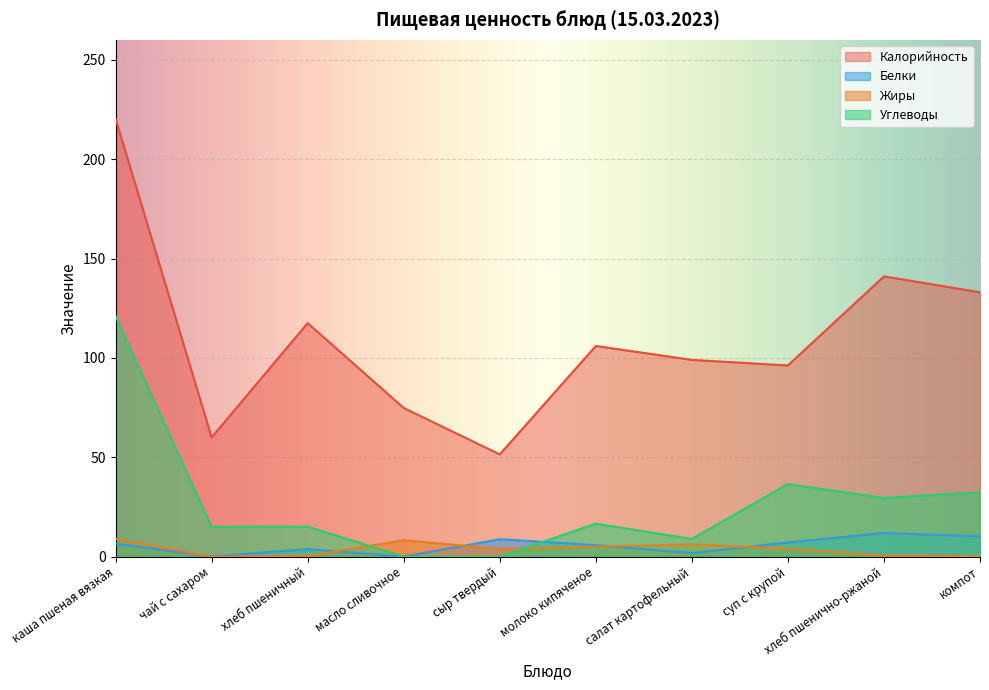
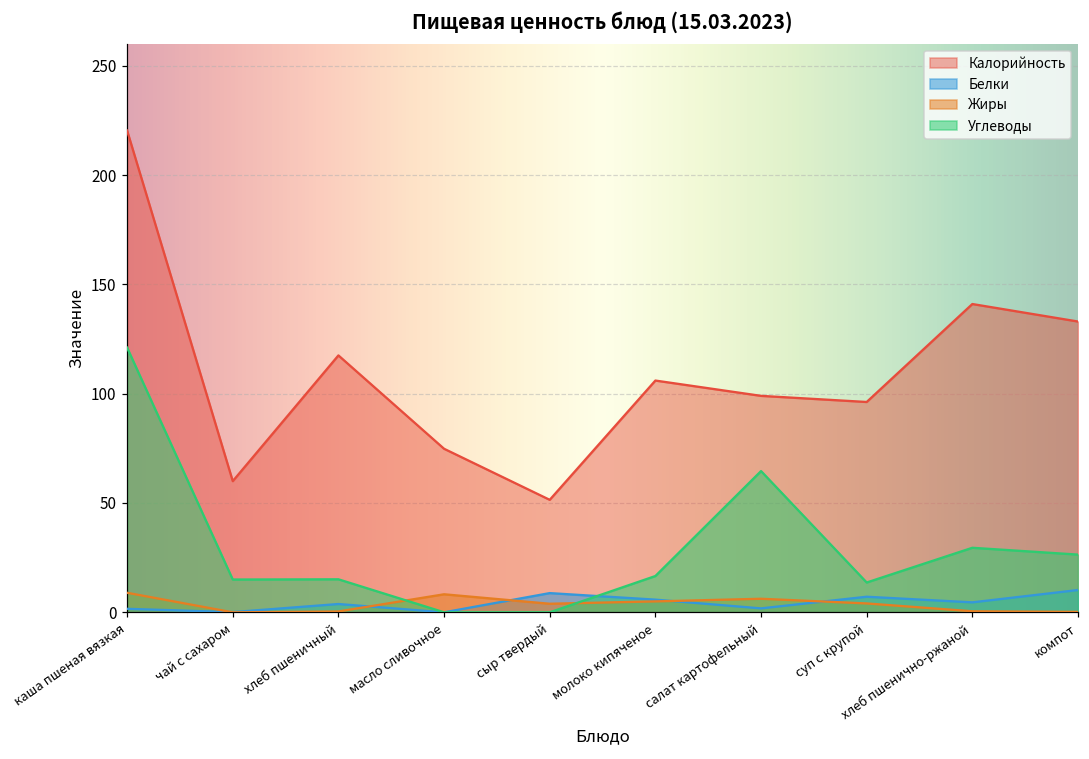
  {
    "Белки": {
-     "каша пшеная вязкая": 7,
+     "каша пшеная вязкая": 2,
      "хлеб пшеничный": 4,
      "сыр твердый": 9,
      "салат картофельный": 2,
      "суп с крупой": 7,
-     "хлеб пшенично-ржаной": 12,
+     "хлеб пшенично-ржаной": 5,
      "компот": 10
    },
    "Углеводы": {
      "каша пшеная вязкая": 121,
      "чай с сахаром": 15,
      "хлеб пшеничный": 15,
      "сыр твердый": 0,
      "молоко кипяченое": 17,
-     "салат картофельный": 9,
-     "суп с крупой": 37,
+     "салат картофельный": 65,
+     "суп с крупой": 14,
      "хлеб пшенично-ржаной": 30,
-     "компот": 32
+     "компот": 26
    }
  }
